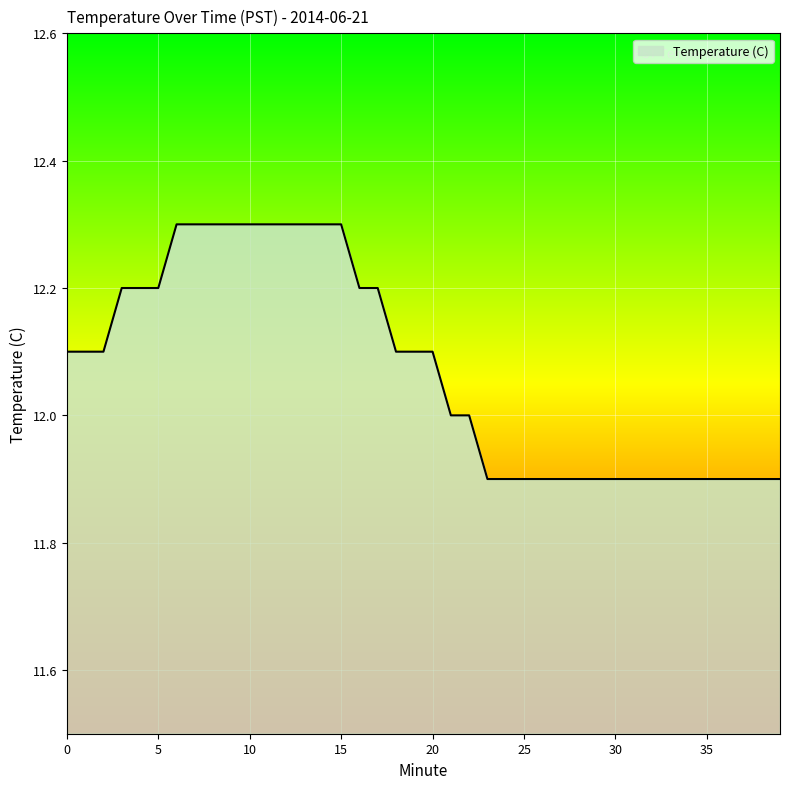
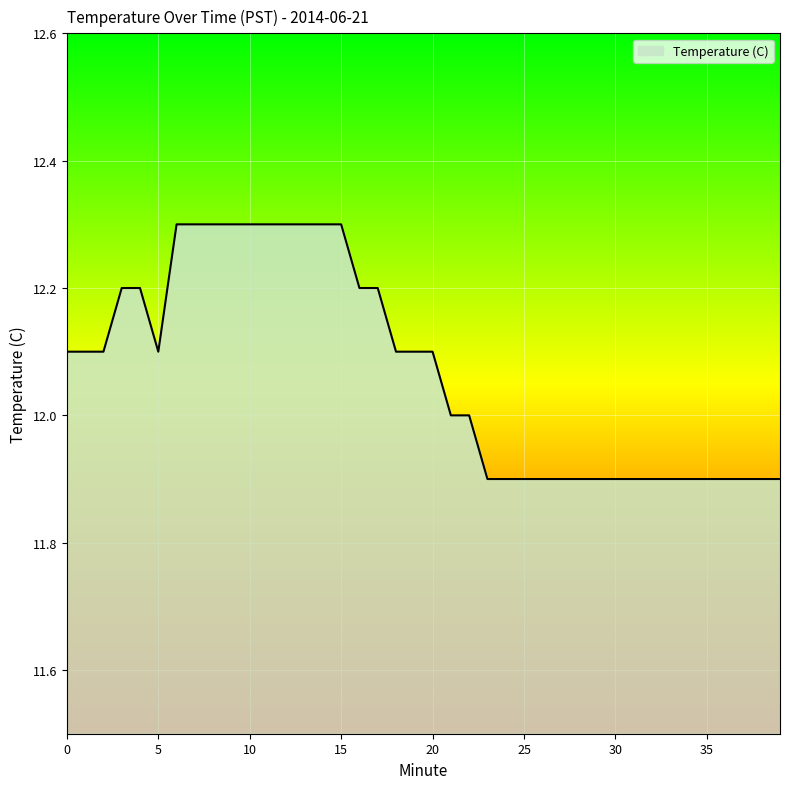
  {
    "0": 12.1,
-   "5": 12.2,
+   "5": 12.1,
    "10": 12.3,
    "15": 12.3,
    "20": 12.1,
    "25": 11.9,
    "30": 11.9,
    "35": 11.9
  }
